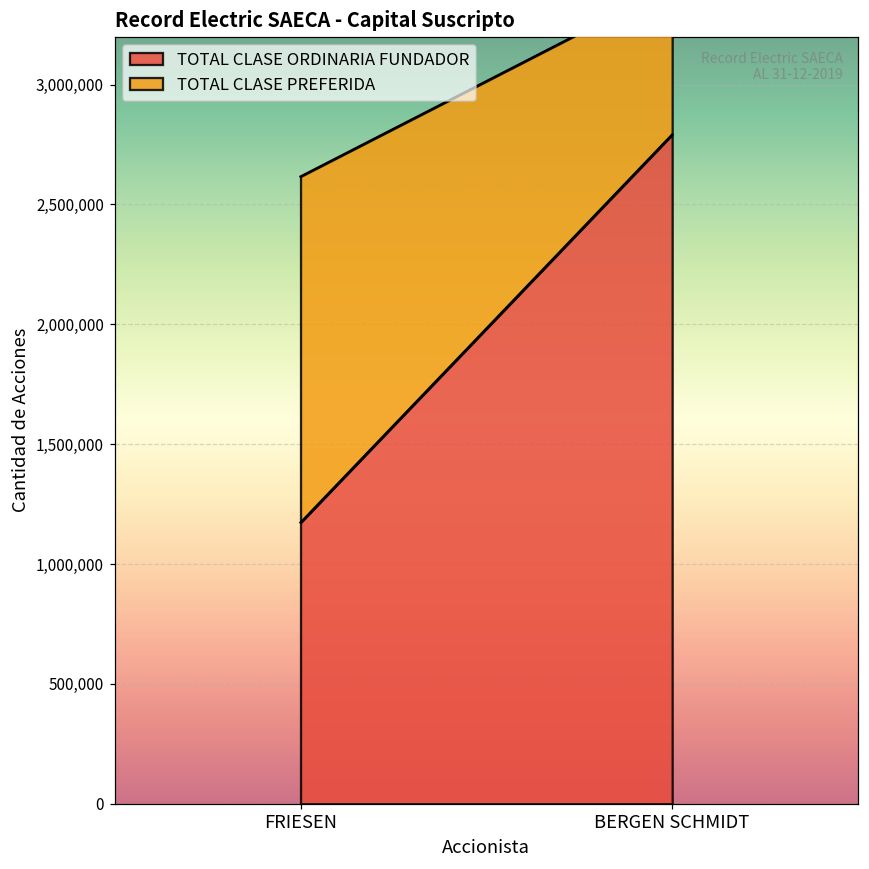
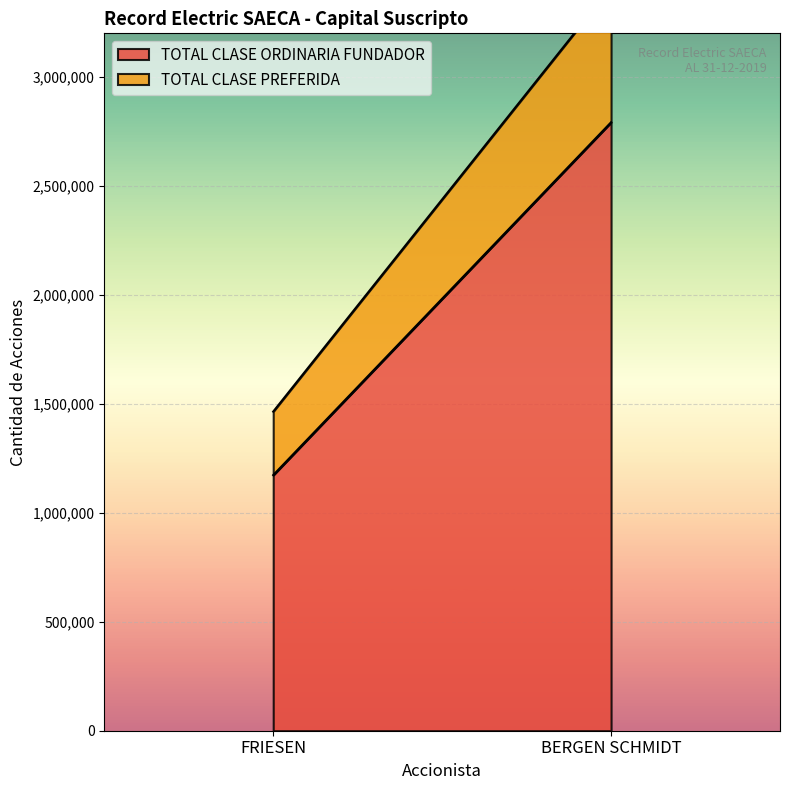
  {
    "TOTAL CLASE ORDINARIA FUNDADOR": {
      "FRIESEN": "1,170,000",
      "BERGEN SCHMIDT": "2,790,000"
    },
    "TOTAL CLASE PREFERIDA": {
-     "FRIESEN": "1,440,000"
+     "FRIESEN": "290,000"
    }
  }
